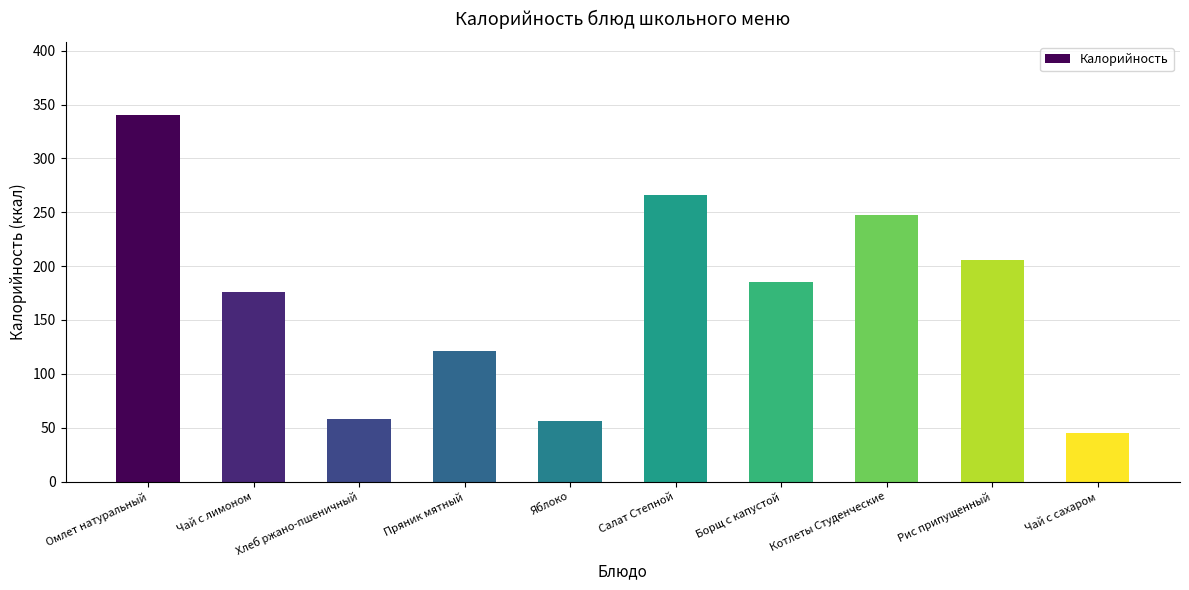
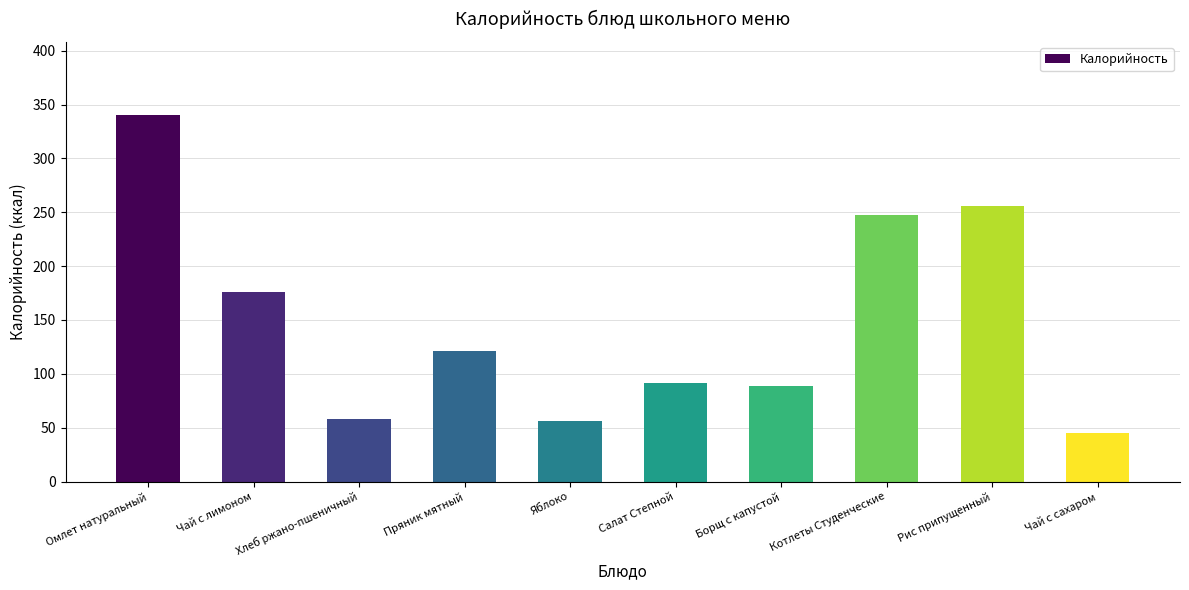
  {
    "Омлет натуральный": 340,
    "Чай с лимоном": 176,
    "Хлеб ржано-пшеничный": 58,
    "Пряник мятный": 121,
    "Яблоко": 56,
-   "Салат Степной": 266,
-   "Борщ с капустой": 186,
+   "Салат Степной": 91,
+   "Борщ с капустой": 89,
    "Котлеты Студенческие": 247,
-   "Рис припущенный": 206,
+   "Рис припущенный": 256,
    "Чай с сахаром": 45
  }
